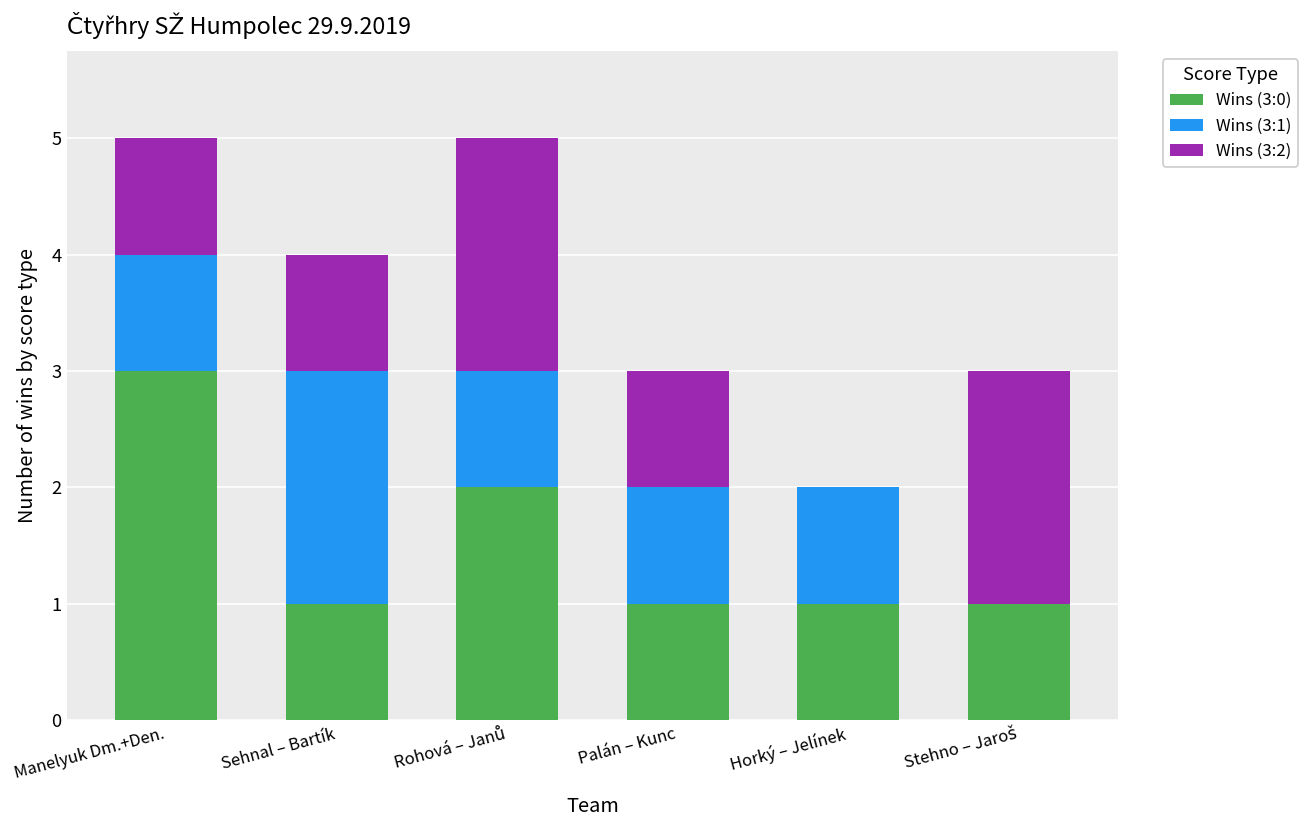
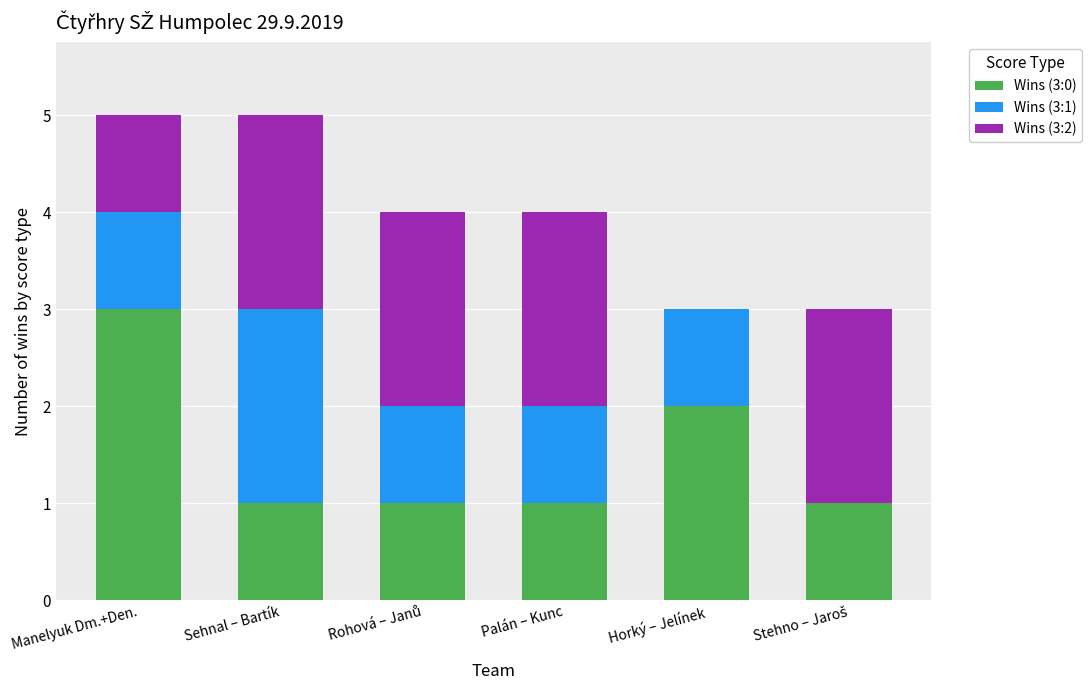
  {
    "Wins (3:0)": {
      "Manelyuk Dm.+Den.": 3,
      "Sehnal – Bartík": 1,
-     "Rohová – Janů": 2,
+     "Rohová – Janů": 1,
      "Palán – Kunc": 1,
-     "Horký – Jelínek": 1,
+     "Horký – Jelínek": 2,
      "Stehno – Jaroš": 1
    },
    "Wins (3:1)": {
      "Manelyuk Dm.+Den.": 1,
      "Sehnal – Bartík": 2,
      "Rohová – Janů": 1,
      "Palán – Kunc": 1,
      "Horký – Jelínek": 1,
      "Stehno – Jaroš": 0
    },
    "Wins (3:2)": {
      "Manelyuk Dm.+Den.": 1,
-     "Sehnal – Bartík": 1,
+     "Sehnal – Bartík": 2,
      "Rohová – Janů": 2,
-     "Palán – Kunc": 1,
+     "Palán – Kunc": 2,
      "Horký – Jelínek": 0,
      "Stehno – Jaroš": 2
    }
  }
